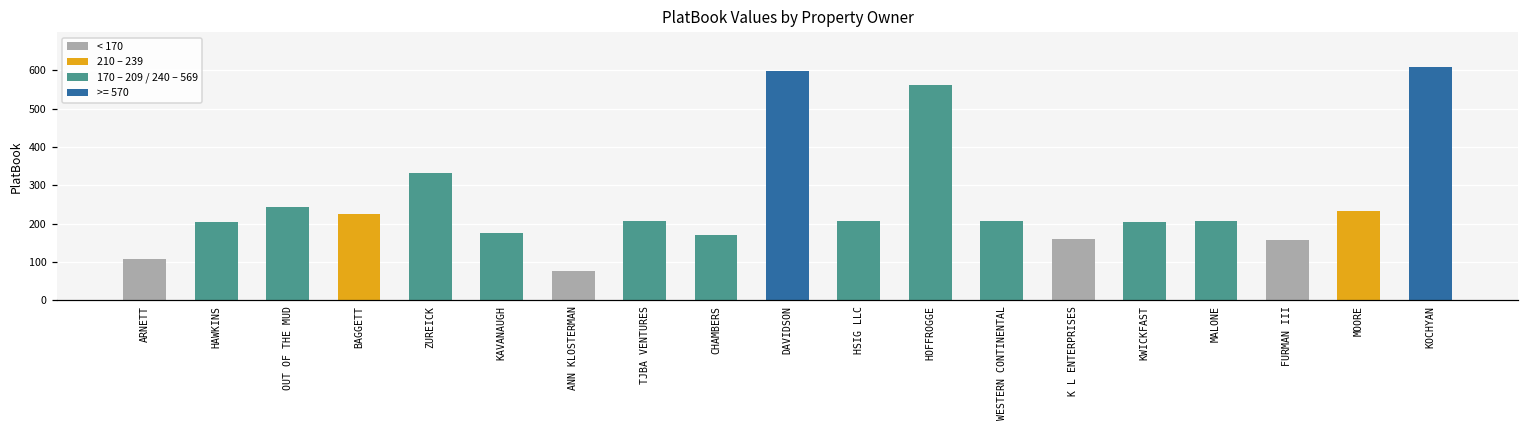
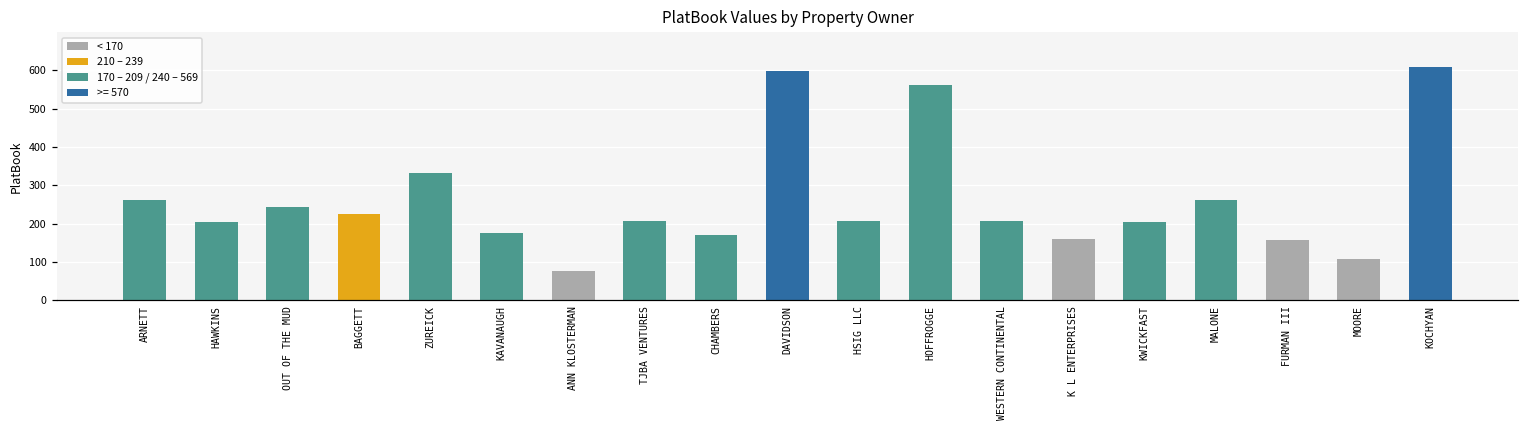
  {
-   "ARNETT": 110,
+   "ARNETT": 260,
    "HAWKINS": 200,
    "OUT OF THE MUD": 240,
    "BAGGETT": 220,
    "ZUREICK": 330,
    "KAVANAUGH": 180,
    "ANN KLOSTERMAN": 80,
    "TJBA VENTURES": 210,
    "CHAMBERS": 170,
    "DAVIDSON": 600,
    "HSIG LLC": 210,
    "HOFFROGGE": 560,
    "WESTERN CONTINENTAL": 210,
    "K L ENTERPRISES": 160,
    "KWICKFAST": 200,
-   "MALONE": 210,
+   "MALONE": 260,
    "FURMAN III": 160,
-   "MOORE": 230,
+   "MOORE": 110,
    "KOCHYAN": 610
  }
